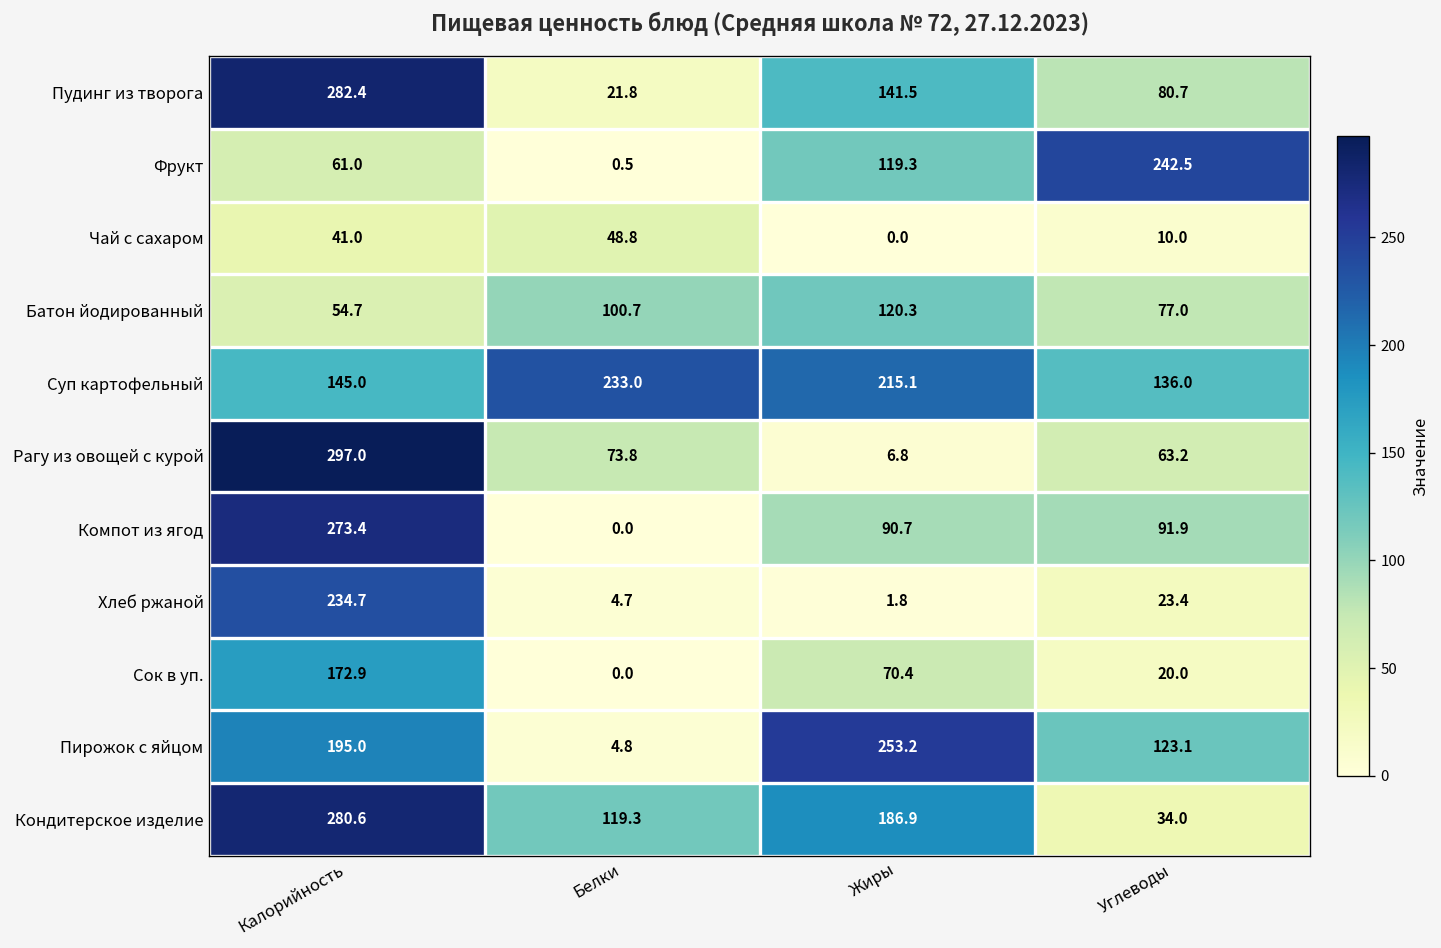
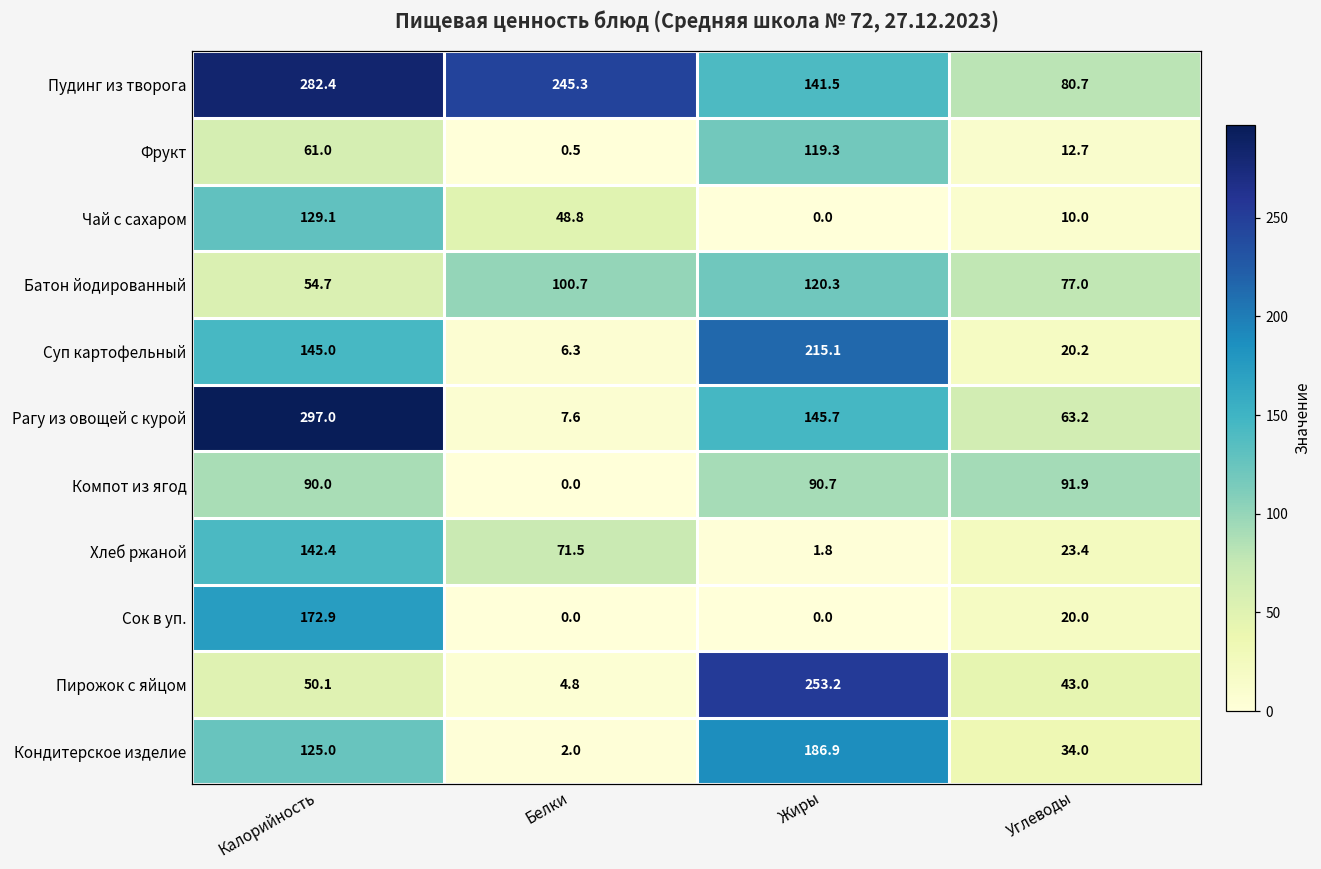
  {
    "Пудинг из творога": {
      "Калорийность": 282.4,
-     "Белки": 21.8,
+     "Белки": 245.3,
      "Жиры": 141.5,
      "Углеводы": 80.7
    },
    "Фрукт": {
      "Калорийность": 61.0,
      "Белки": 0.5,
      "Жиры": 119.3,
-     "Углеводы": 242.5
+     "Углеводы": 12.7
    },
    "Чай с сахаром": {
-     "Калорийность": 41.0,
+     "Калорийность": 129.1,
      "Белки": 48.8,
      "Жиры": 0.0,
      "Углеводы": 10.0
    },
    "Батон йодированный": {
      "Калорийность": 54.7,
      "Белки": 100.7,
      "Жиры": 120.3,
      "Углеводы": 77.0
    },
    "Суп картофельный": {
      "Калорийность": 145.0,
-     "Белки": 233.0,
+     "Белки": 6.3,
      "Жиры": 215.1,
-     "Углеводы": 136.0
+     "Углеводы": 20.2
    },
    "Рагу из овощей с курой": {
      "Калорийность": 297.0,
-     "Белки": 73.8,
-     "Жиры": 6.8,
+     "Белки": 7.6,
+     "Жиры": 145.7,
      "Углеводы": 63.2
    },
    "Компот из ягод": {
-     "Калорийность": 273.4,
+     "Калорийность": 90.0,
      "Белки": 0.0,
      "Жиры": 90.7,
      "Углеводы": 91.9
    },
    "Хлеб ржаной": {
-     "Калорийность": 234.7,
-     "Белки": 4.7,
+     "Калорийность": 142.4,
+     "Белки": 71.5,
      "Жиры": 1.8,
      "Углеводы": 23.4
    },
    "Сок в уп.": {
      "Калорийность": 172.9,
      "Белки": 0.0,
-     "Жиры": 70.4,
+     "Жиры": 0.0,
      "Углеводы": 20.0
    },
    "Пирожок с яйцом": {
-     "Калорийность": 195.0,
+     "Калорийность": 50.1,
      "Белки": 4.8,
      "Жиры": 253.2,
-     "Углеводы": 123.1
+     "Углеводы": 43.0
    },
    "Кондитерское изделие": {
-     "Калорийность": 280.6,
-     "Белки": 119.3,
+     "Калорийность": 125.0,
+     "Белки": 2.0,
      "Жиры": 186.9,
      "Углеводы": 34.0
    }
  }
